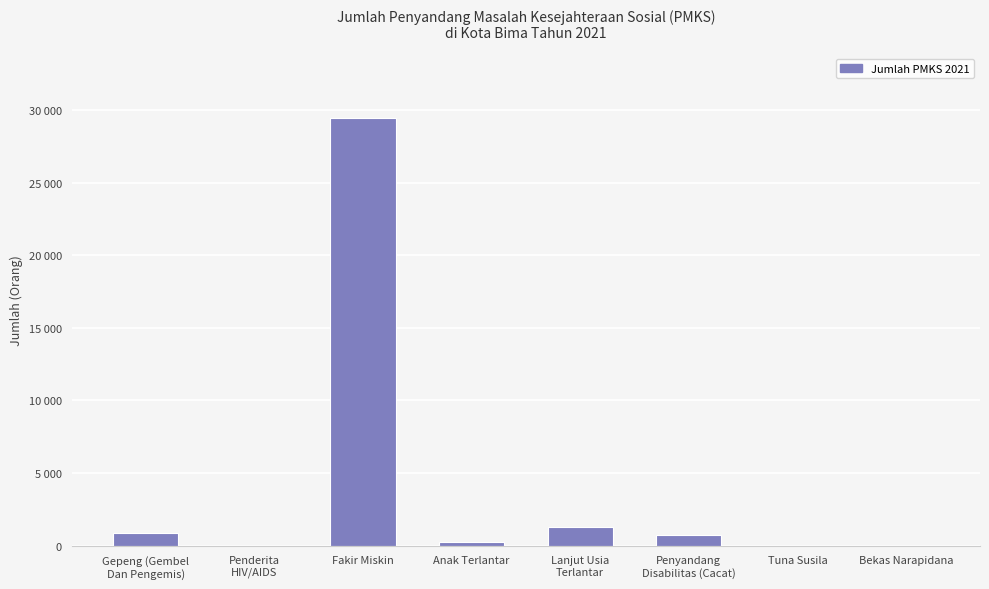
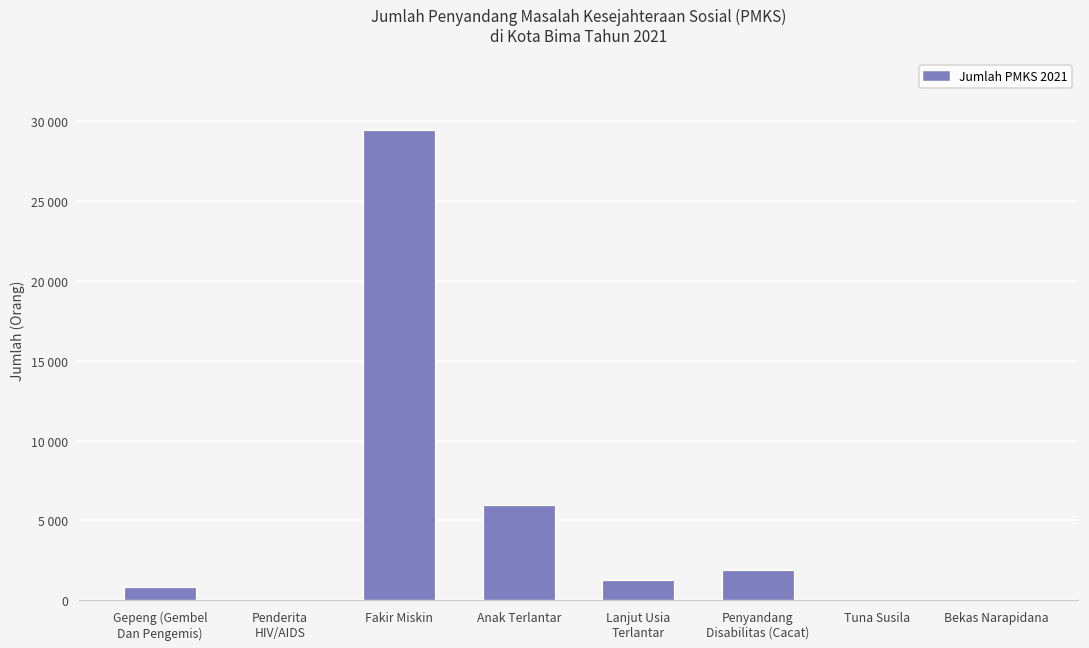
  {
    "Gepeng (Gembel Dan Pengemis)": 900,
    "Penderita HIV/AIDS": 0,
    "Fakir Miskin": 29500,
-   "Anak Terlantar": 300,
+   "Anak Terlantar": 5900,
    "Lanjut Usia Terlantar": 1300,
-   "Penyandang Disabilitas (Cacat)": 700,
+   "Penyandang Disabilitas (Cacat)": 1900,
    "Tuna Susila": 0,
    "Bekas Narapidana": 0
  }
